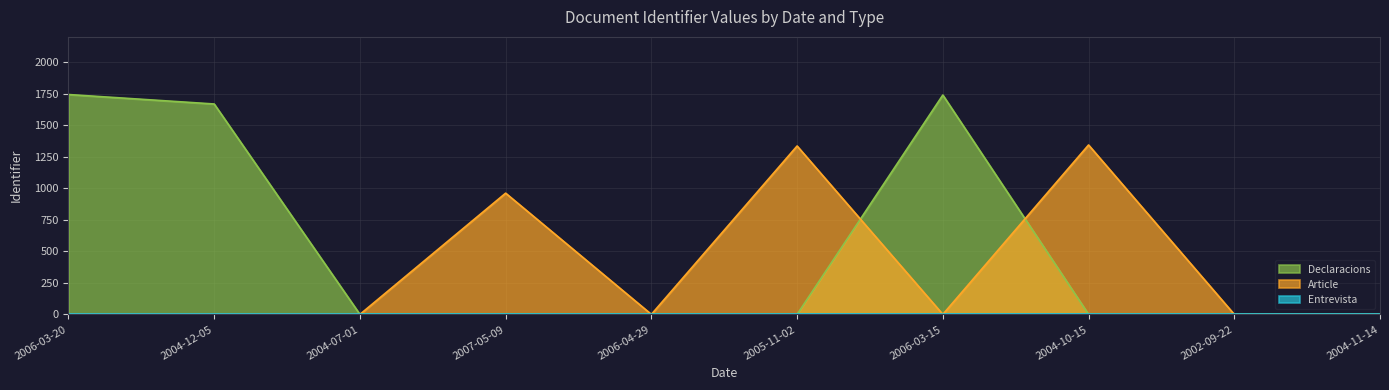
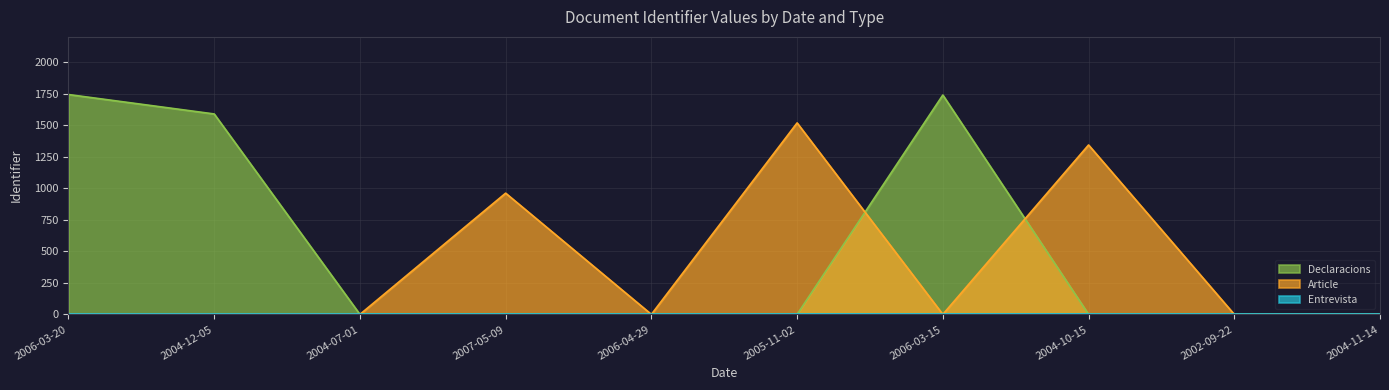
  {
    "Declaracions": {
      "2006-03-20": 1740,
-     "2004-12-05": 1670,
+     "2004-12-05": 1590,
      "2006-03-15": 1740
    },
    "Article": {
      "2007-05-09": 960,
-     "2005-11-02": 1340,
+     "2005-11-02": 1520,
      "2004-10-15": 1340
    }
  }
